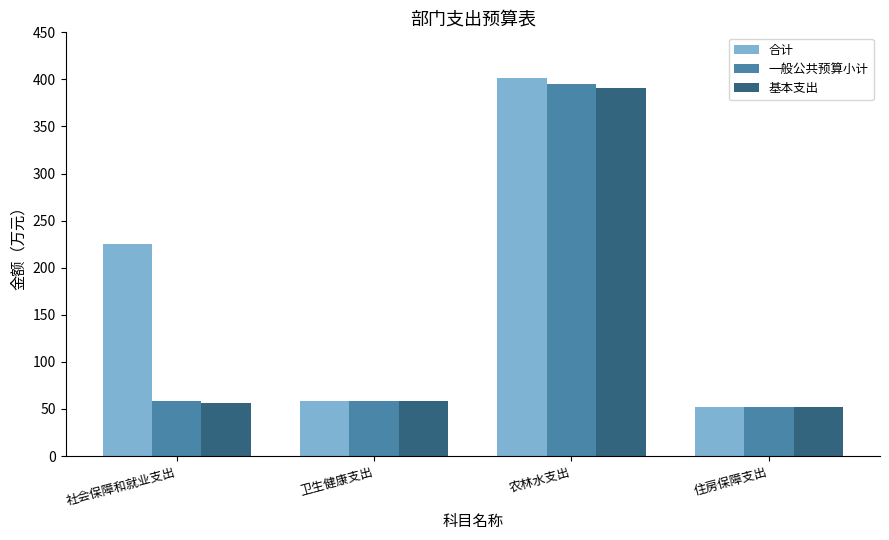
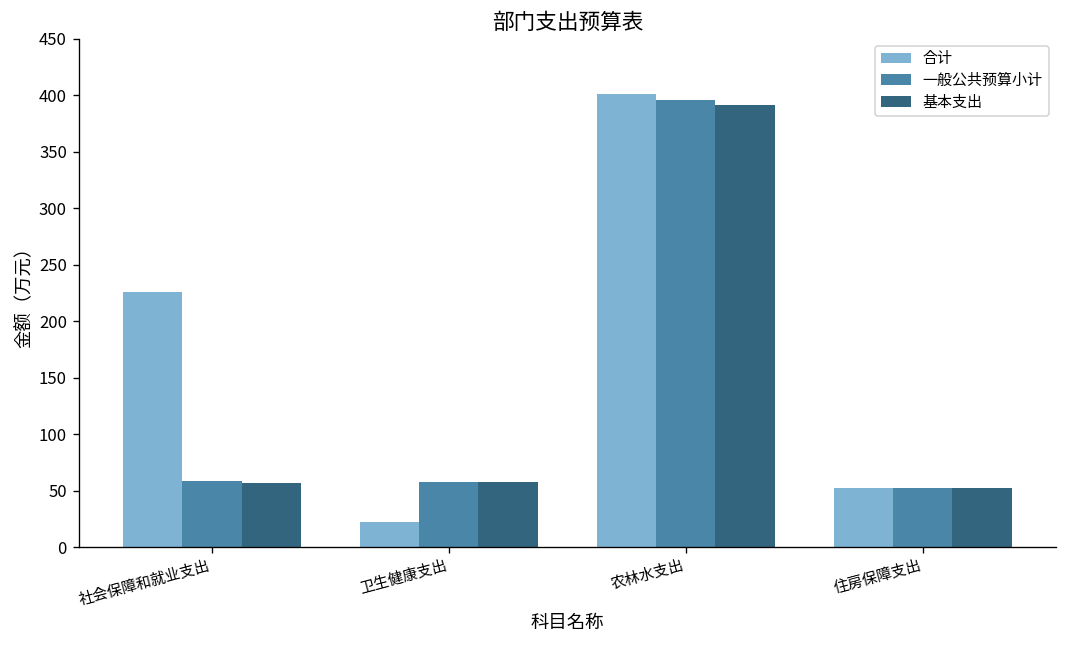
  {
    "合计": {
      "社会保障和就业支出": 230,
-     "卫生健康支出": 60,
+     "卫生健康支出": 20,
      "农林水支出": 400,
      "住房保障支出": 50
    }
  }
